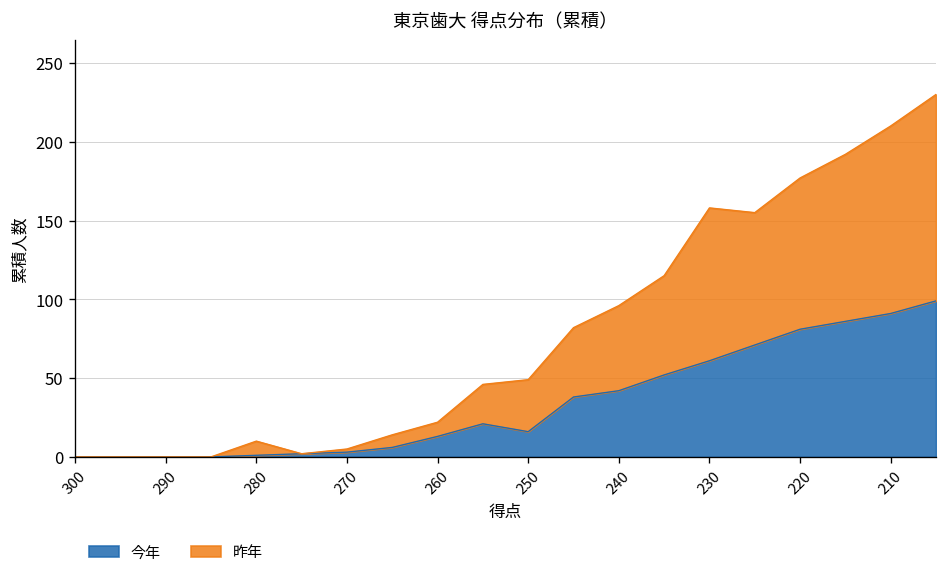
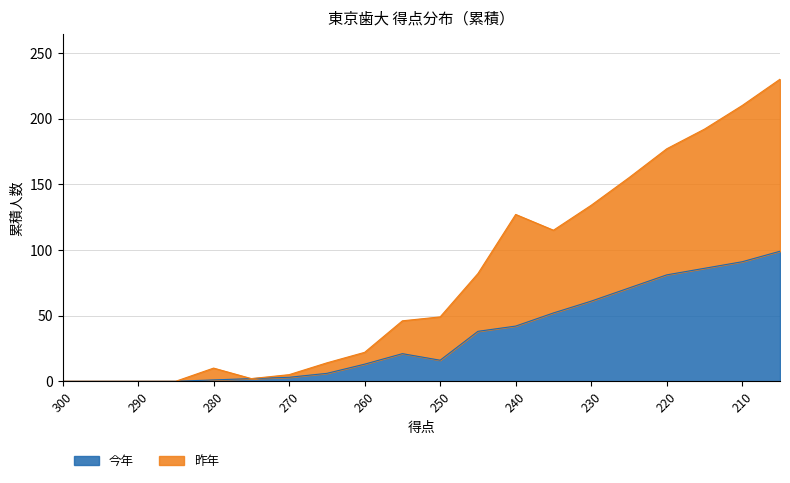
  {
    "今年": {
      "280": 1,
      "270": 3,
      "260": 13,
      "250": 16,
      "240": 42,
      "230": 61,
      "220": 81,
      "210": 91
    },
    "昨年": {
      "280": 9,
      "270": 2,
      "260": 9,
      "250": 33,
-     "240": 54,
-     "230": 97,
+     "240": 85,
+     "230": 73,
      "220": 96,
      "210": 119
    }
  }
